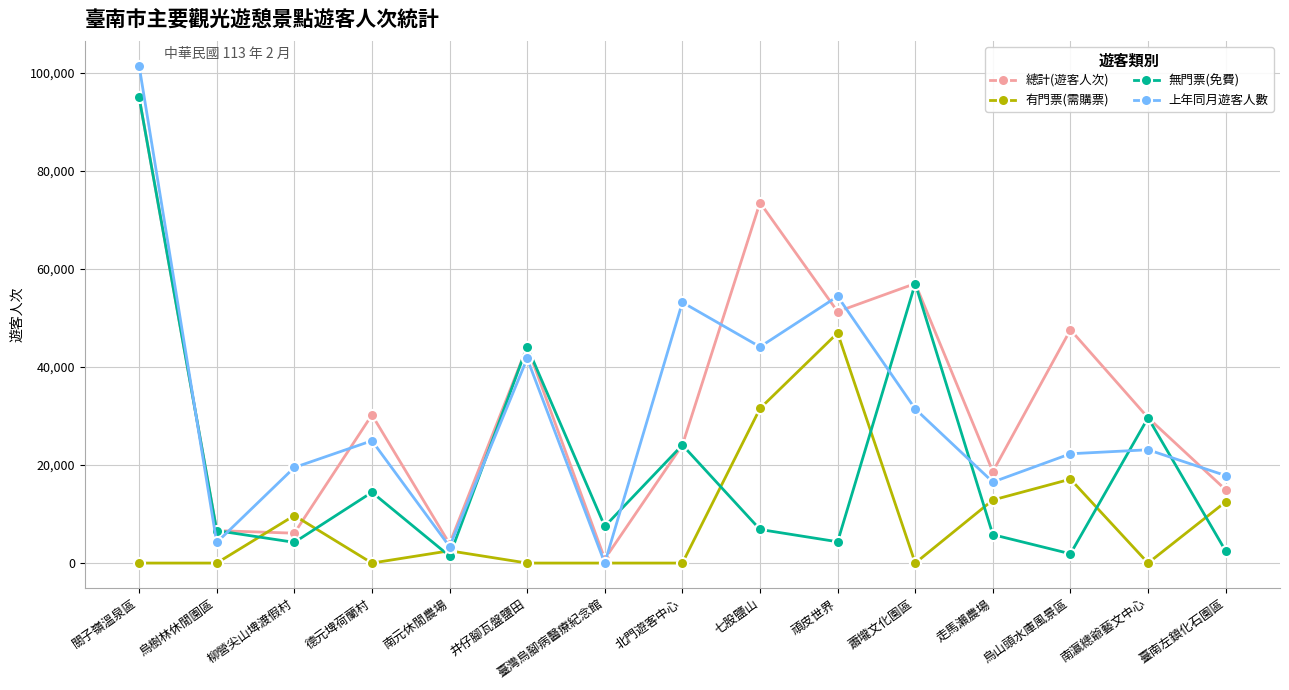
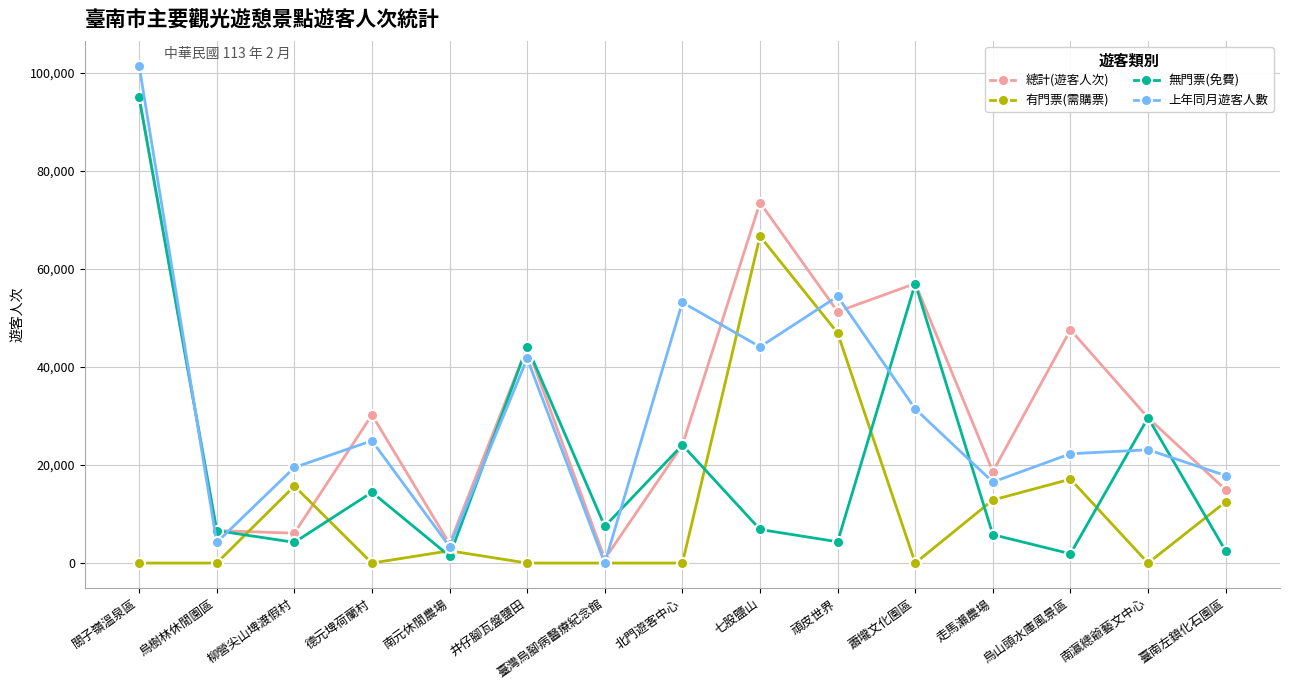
  {
    "總計(遊客人次)": {
      "柳營尖山埤渡假村": "6,000",
      "德元埤荷蘭村": "30,000",
      "南元休閒農場": "4,000",
      "臺灣烏腳病醫療紀念館": "1,000",
      "七股鹽山": "74,000",
      "頑皮世界": "51,000",
      "走馬瀨農場": "19,000",
      "烏山頭水庫風景區": "48,000",
      "臺南左鎮化石園區": "15,000"
    },
    "有門票(需購票)": {
      "關子嶺溫泉區": "0",
      "烏樹林休閒園區": "0",
-     "柳營尖山埤渡假村": "10,000",
+     "柳營尖山埤渡假村": "16,000",
      "德元埤荷蘭村": "0",
      "南元休閒農場": "3,000",
      "井仔腳瓦盤鹽田": "0",
      "北門遊客中心": "0",
-     "七股鹽山": "32,000",
+     "七股鹽山": "67,000",
      "頑皮世界": "47,000",
      "蕭壠文化園區": "0",
      "走馬瀨農場": "13,000",
      "烏山頭水庫風景區": "17,000",
      "南瀛總爺藝文中心": "0",
      "臺南左鎮化石園區": "12,000"
    },
    "無門票(免費)": {
      "柳營尖山埤渡假村": "4,000",
      "德元埤荷蘭村": "14,000",
      "南元休閒農場": "1,000",
      "臺灣烏腳病醫療紀念館": "7,000",
      "七股鹽山": "7,000",
      "頑皮世界": "4,000",
      "走馬瀨農場": "6,000",
      "烏山頭水庫風景區": "2,000",
      "臺南左鎮化石園區": "2,000"
    },
    "上年同月遊客人數": {
      "關子嶺溫泉區": "101,000",
      "烏樹林休閒園區": "4,000",
      "柳營尖山埤渡假村": "20,000",
      "德元埤荷蘭村": "25,000",
      "南元休閒農場": "3,000",
      "井仔腳瓦盤鹽田": "42,000",
      "北門遊客中心": "53,000",
      "七股鹽山": "44,000",
      "頑皮世界": "54,000",
      "蕭壠文化園區": "31,000",
      "走馬瀨農場": "17,000",
      "烏山頭水庫風景區": "22,000",
      "南瀛總爺藝文中心": "23,000",
      "臺南左鎮化石園區": "18,000"
    }
  }
